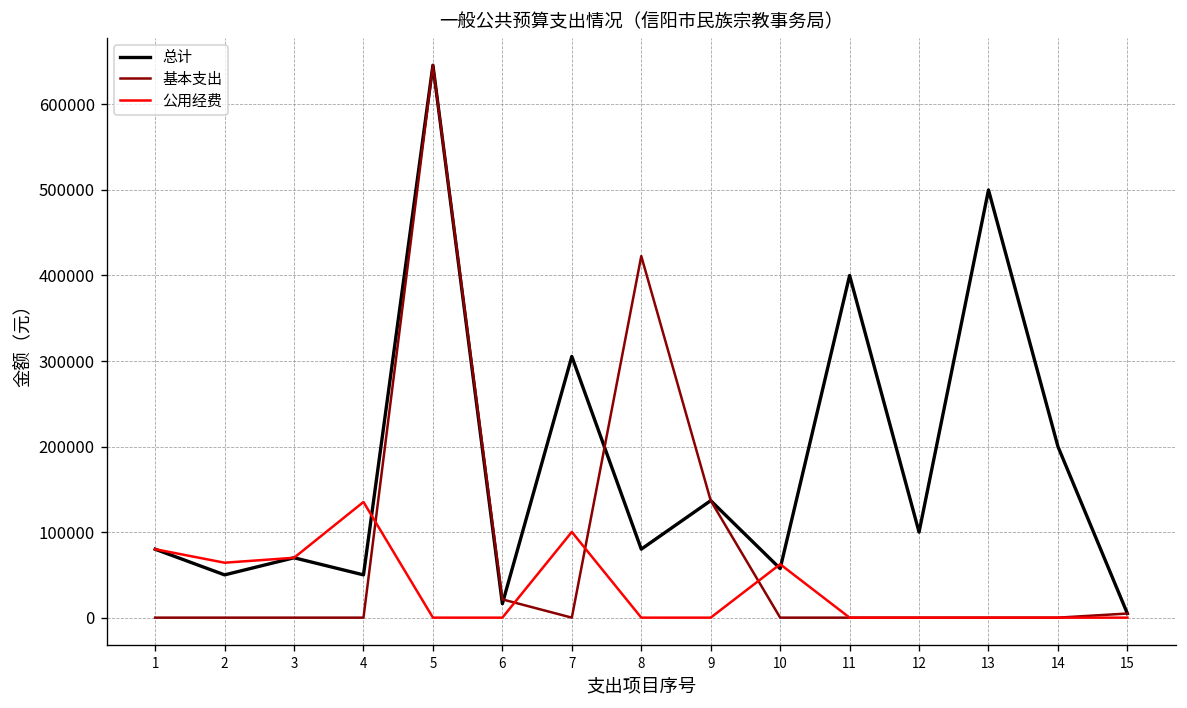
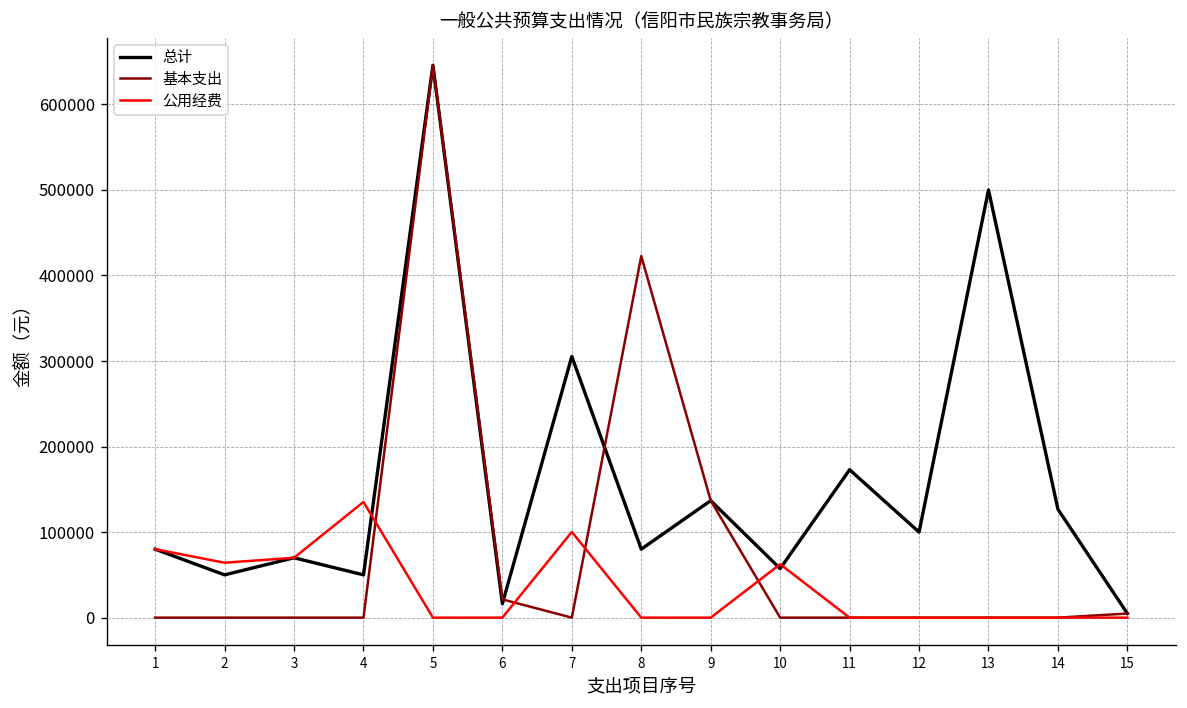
  {
    "总计": {
      "2": 50000,
      "4": 50000,
      "6": 20000,
      "7": 310000,
      "8": 80000,
      "10": 60000,
-     "11": 400000,
+     "11": 170000,
      "12": 100000,
      "13": 500000,
-     "14": 200000
+     "14": 130000
    },
    "基本支出": {
      "1": 0,
      "2": 0,
      "3": 0,
      "4": 0,
      "6": 20000,
      "7": 0,
      "8": 420000,
      "10": 0
    },
    "公用经费": {
      "2": 60000,
      "4": 140000,
      "5": 0,
      "6": 0,
      "7": 100000,
      "8": 0,
      "9": 0,
      "10": 60000,
      "15": 0
    }
  }
